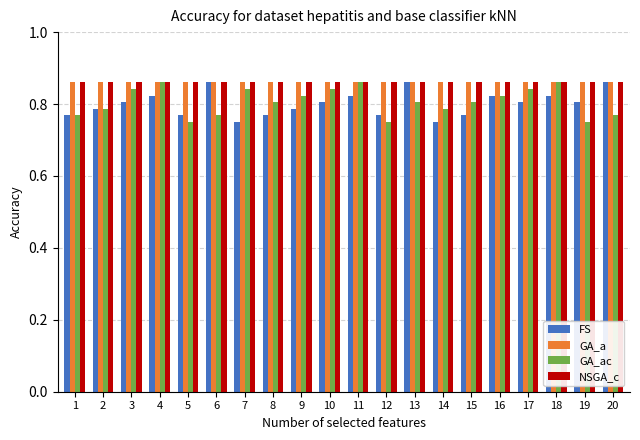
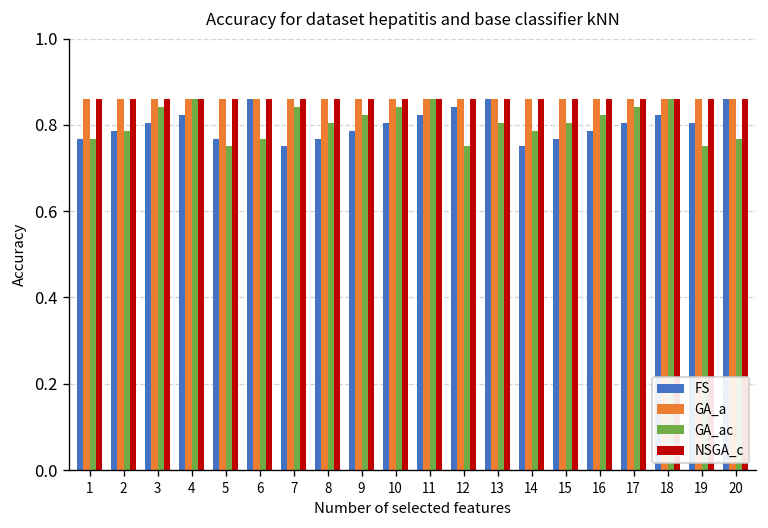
  {
    "FS": {
      "1": 0.77,
      "2": 0.79,
      "3": 0.81,
      "4": 0.82,
      "5": 0.77,
      "6": 0.86,
      "7": 0.75,
      "8": 0.77,
      "9": 0.79,
      "10": 0.81,
      "11": 0.82,
-     "12": 0.77,
+     "12": 0.84,
      "13": 0.86,
      "14": 0.75,
      "15": 0.77,
-     "16": 0.82,
+     "16": 0.79,
      "17": 0.81,
      "18": 0.82,
      "19": 0.81,
      "20": 0.86
    },
    "GA_a": {
      "1": 0.86,
      "2": 0.86,
      "3": 0.86,
      "4": 0.86,
      "5": 0.86,
      "6": 0.86,
      "7": 0.86,
      "8": 0.86,
      "9": 0.86,
      "10": 0.86,
      "11": 0.86,
      "12": 0.86,
      "13": 0.86,
      "14": 0.86,
      "15": 0.86,
      "16": 0.86,
      "17": 0.86,
      "18": 0.86,
      "19": 0.86,
      "20": 0.86
    },
    "GA_ac": {
      "1": 0.77,
      "2": 0.79,
      "3": 0.84,
      "4": 0.86,
      "5": 0.75,
      "6": 0.77,
      "7": 0.84,
      "8": 0.81,
      "9": 0.82,
      "10": 0.84,
      "11": 0.86,
      "12": 0.75,
      "13": 0.81,
      "14": 0.79,
      "15": 0.81,
      "16": 0.82,
      "17": 0.84,
      "18": 0.86,
      "19": 0.75,
      "20": 0.77
    },
    "NSGA_c": {
      "1": 0.86,
      "2": 0.86,
      "3": 0.86,
      "4": 0.86,
      "5": 0.86,
      "6": 0.86,
      "7": 0.86,
      "8": 0.86,
      "9": 0.86,
      "10": 0.86,
      "11": 0.86,
      "12": 0.86,
      "13": 0.86,
      "14": 0.86,
      "15": 0.86,
      "16": 0.86,
      "17": 0.86,
      "18": 0.86,
      "19": 0.86,
      "20": 0.86
    }
  }
